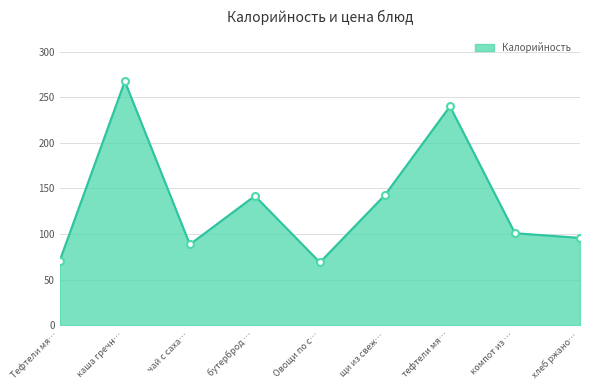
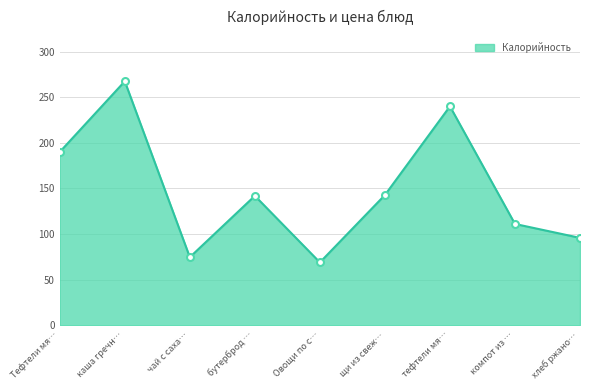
  {
-   "Тефтели мя…": 70,
+   "Тефтели мя…": 190,
    "каша гречн…": 270,
-   "чай с саха…": 90,
+   "чай с саха…": 70,
    "бутерброд …": 140,
    "Овощи по с…": 70,
    "щи из свеж…": 140,
    "тефтели мя…": 240,
-   "компот из …": 100,
+   "компот из …": 110,
    "хлеб ржано…": 100
  }
